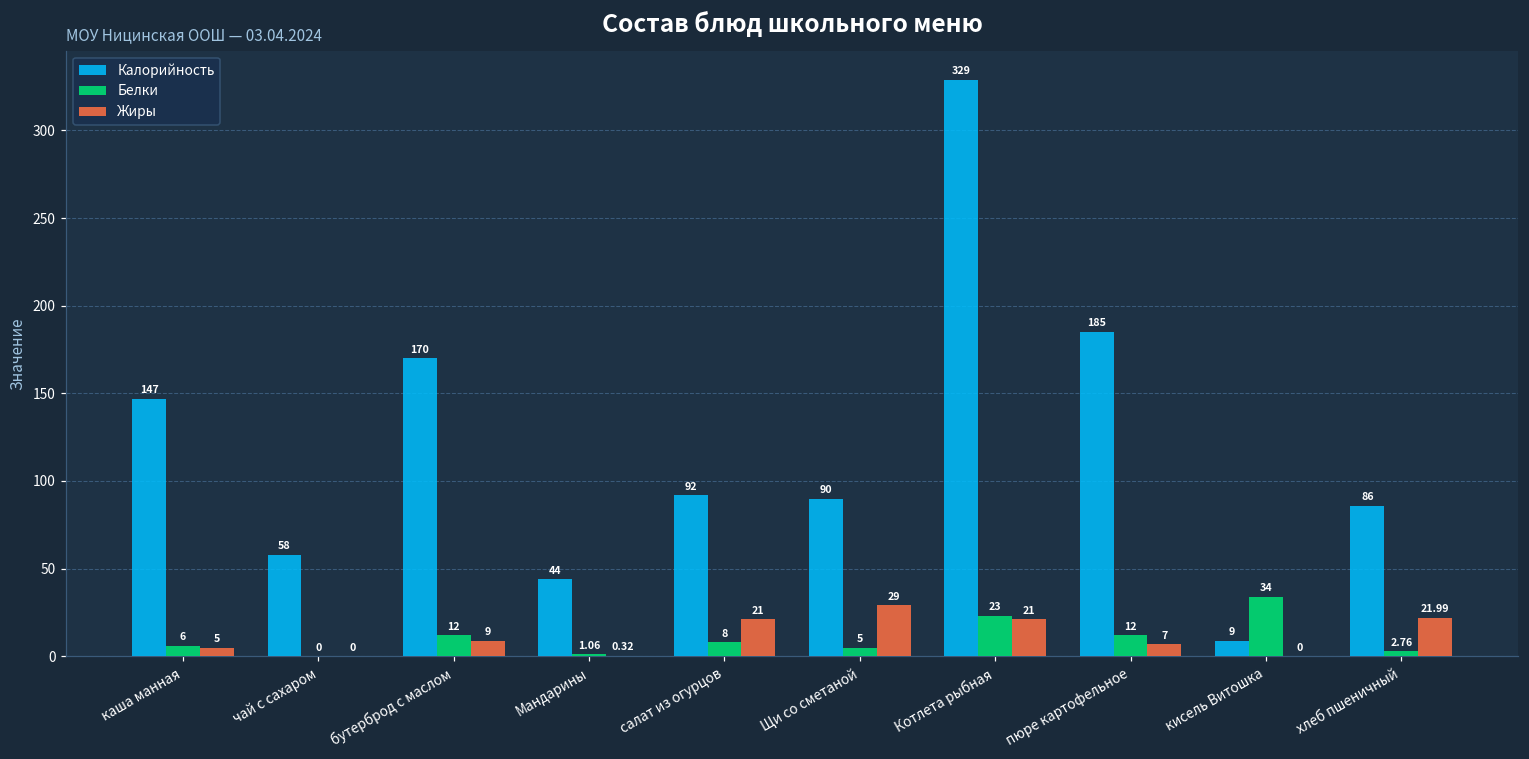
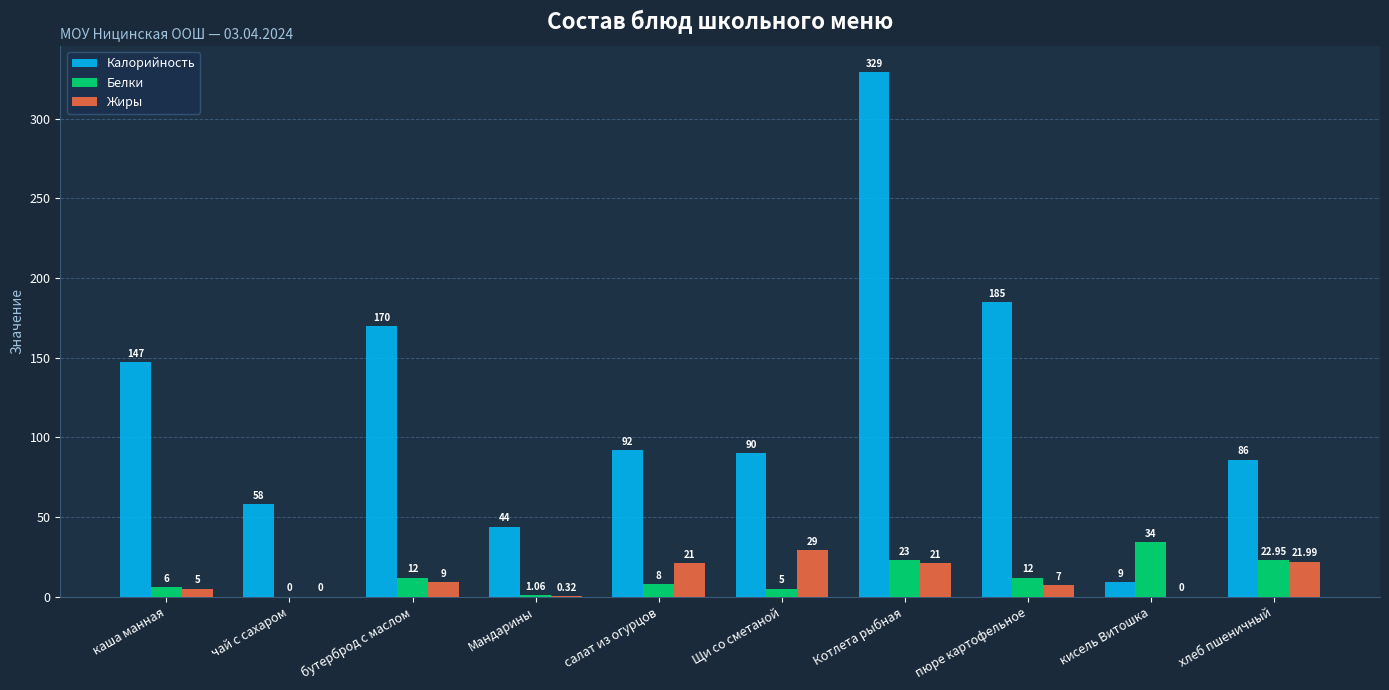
  {
    "Калорийность": {
      "каша манная": 147,
      "чай с сахаром": 58,
      "бутерброд с маслом": 170,
      "Мандарины": 44,
      "салат из огурцов": 92,
      "Щи со сметаной": 90,
      "Котлета рыбная": 329,
      "пюре картофельное": 185,
      "кисель Витошка": 9,
      "хлеб пшеничный": 86
    },
    "Белки": {
      "каша манная": 6,
      "чай с сахаром": 0,
      "бутерброд с маслом": 12,
      "Мандарины": 1.06,
      "салат из огурцов": 8,
      "Щи со сметаной": 5,
      "Котлета рыбная": 23,
      "пюре картофельное": 12,
      "кисель Витошка": 34,
-     "хлеб пшеничный": 2.76
+     "хлеб пшеничный": 22.95
    },
    "Жиры": {
      "каша манная": 5,
      "чай с сахаром": 0,
      "бутерброд с маслом": 9,
      "Мандарины": 0.32,
      "салат из огурцов": 21,
      "Щи со сметаной": 29,
      "Котлета рыбная": 21,
      "пюре картофельное": 7,
      "кисель Витошка": 0,
      "хлеб пшеничный": 21.99
    }
  }
